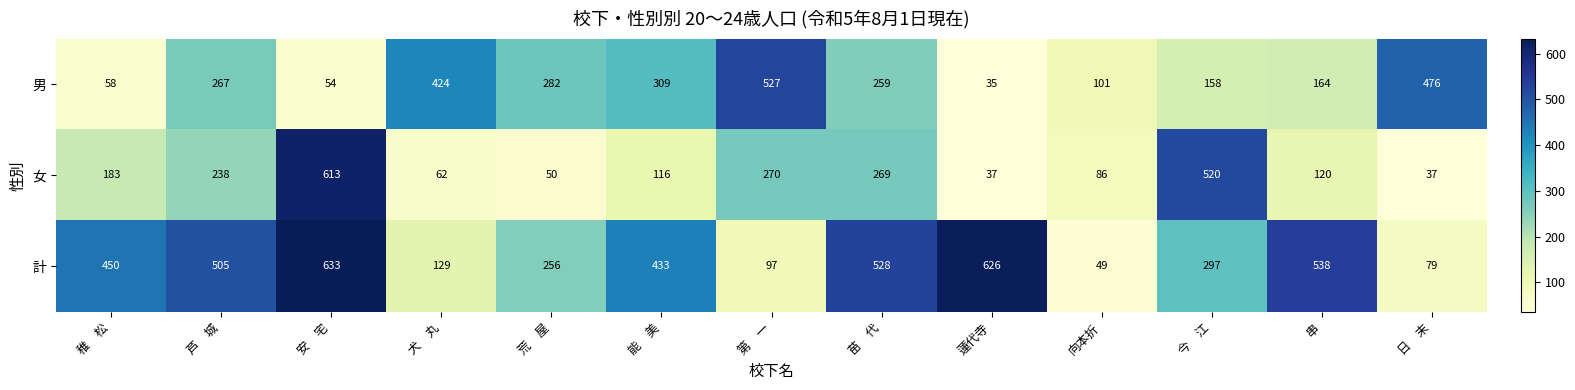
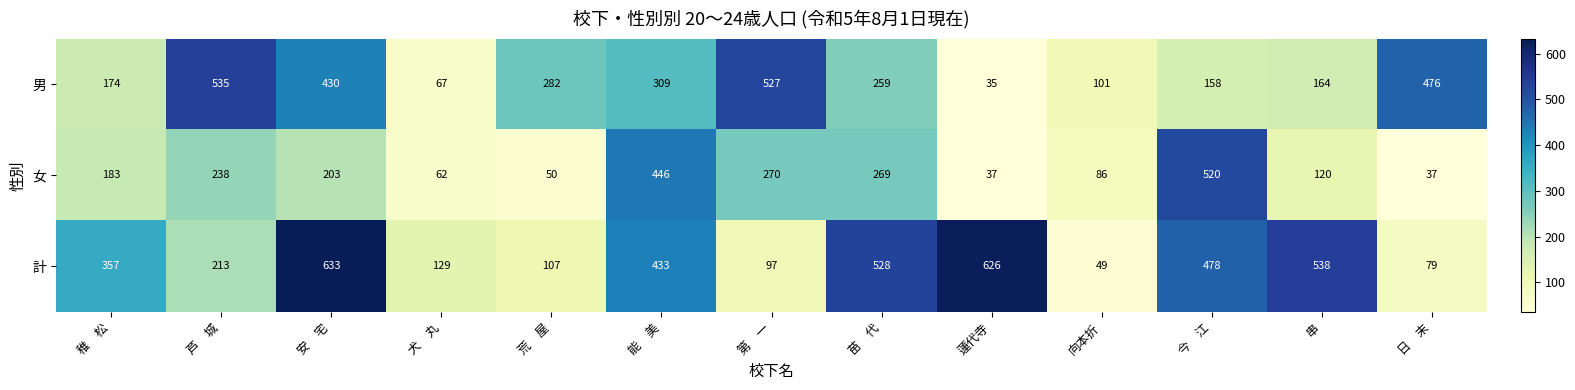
  {
    "男": {
-     "稚 松": 58,
-     "芦 城": 267,
-     "安 宅": 54,
-     "犬 丸": 424,
+     "稚 松": 174,
+     "芦 城": 535,
+     "安 宅": 430,
+     "犬 丸": 67,
      "荒 屋": 282,
      "能 美": 309,
      "第 一": 527,
      "苗 代": 259,
      "蓮代寺": 35,
      "向本折": 101,
      "今 江": 158,
      "串": 164,
      "日 末": 476
    },
    "女": {
      "稚 松": 183,
      "芦 城": 238,
-     "安 宅": 613,
+     "安 宅": 203,
      "犬 丸": 62,
      "荒 屋": 50,
-     "能 美": 116,
+     "能 美": 446,
      "第 一": 270,
      "苗 代": 269,
      "蓮代寺": 37,
      "向本折": 86,
      "今 江": 520,
      "串": 120,
      "日 末": 37
    },
    "計": {
-     "稚 松": 450,
-     "芦 城": 505,
+     "稚 松": 357,
+     "芦 城": 213,
      "安 宅": 633,
      "犬 丸": 129,
-     "荒 屋": 256,
+     "荒 屋": 107,
      "能 美": 433,
      "第 一": 97,
      "苗 代": 528,
      "蓮代寺": 626,
      "向本折": 49,
-     "今 江": 297,
+     "今 江": 478,
      "串": 538,
      "日 末": 79
    }
  }
